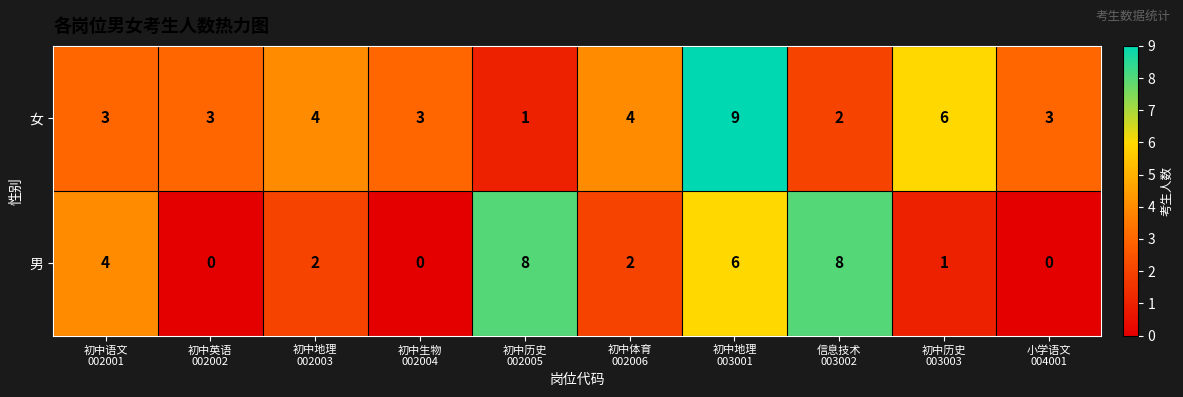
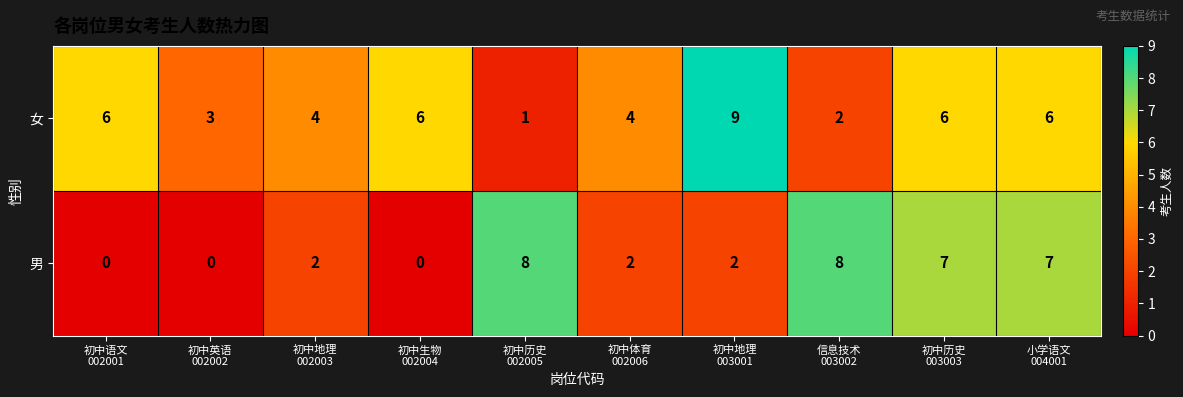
  {
    "女": {
-     "初中语文 002001": 3,
+     "初中语文 002001": 6,
      "初中英语 002002": 3,
      "初中地理 002003": 4,
-     "初中生物 002004": 3,
+     "初中生物 002004": 6,
      "初中历史 002005": 1,
      "初中体育 002006": 4,
      "初中地理 003001": 9,
      "信息技术 003002": 2,
      "初中历史 003003": 6,
-     "小学语文 004001": 3
+     "小学语文 004001": 6
    },
    "男": {
-     "初中语文 002001": 4,
+     "初中语文 002001": 0,
      "初中英语 002002": 0,
      "初中地理 002003": 2,
      "初中生物 002004": 0,
      "初中历史 002005": 8,
      "初中体育 002006": 2,
-     "初中地理 003001": 6,
+     "初中地理 003001": 2,
      "信息技术 003002": 8,
-     "初中历史 003003": 1,
-     "小学语文 004001": 0
+     "初中历史 003003": 7,
+     "小学语文 004001": 7
    }
  }
